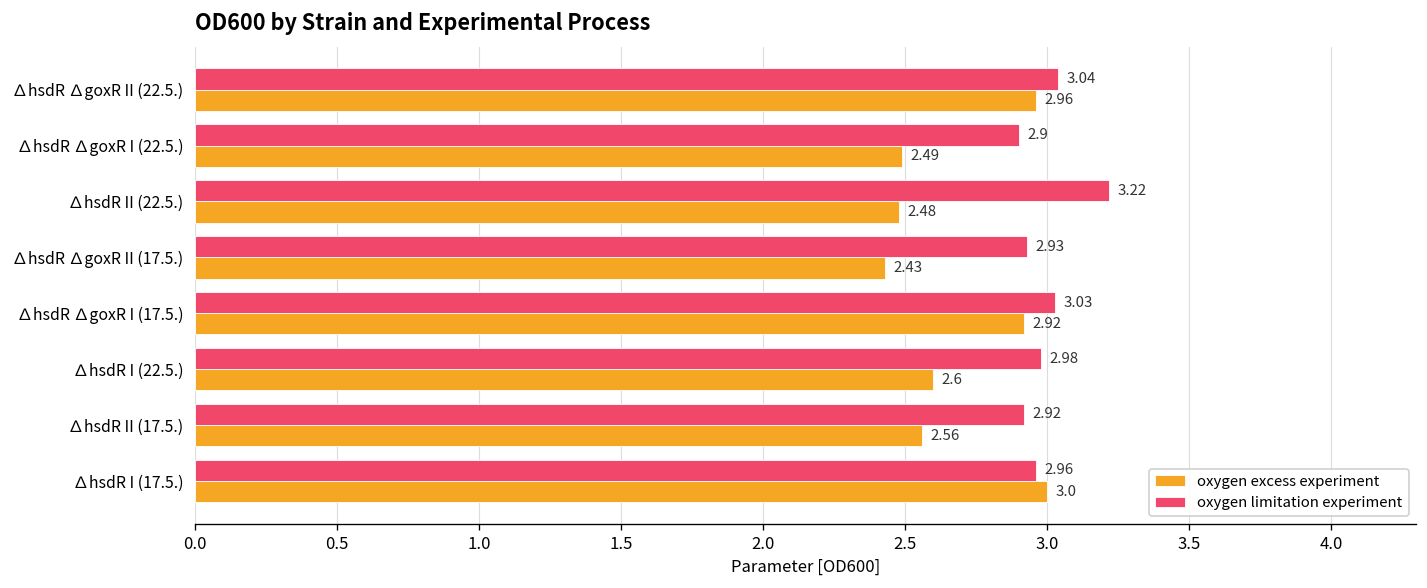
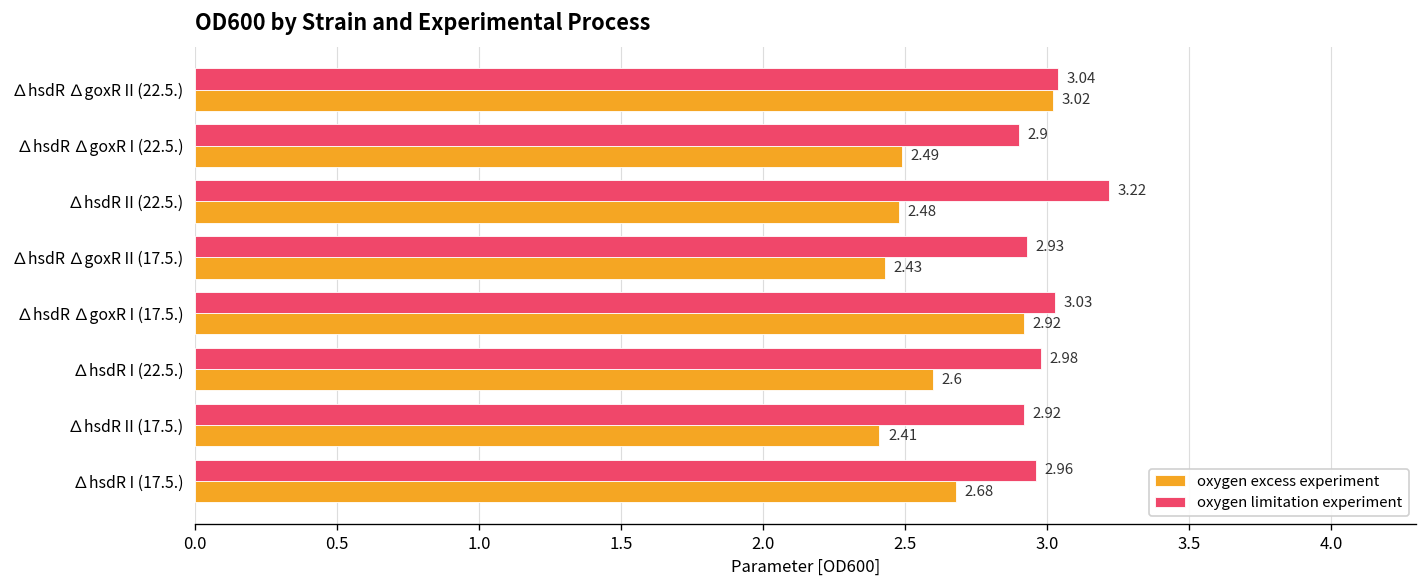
  {
    "oxygen excess experiment": {
-     "∆hsdR ∆goxR II (22.5.)": 2.96,
+     "∆hsdR ∆goxR II (22.5.)": 3.02,
      "∆hsdR ∆goxR I (22.5.)": 2.49,
      "∆hsdR II (22.5.)": 2.48,
      "∆hsdR ∆goxR II (17.5.)": 2.43,
      "∆hsdR ∆goxR I (17.5.)": 2.92,
      "∆hsdR I (22.5.)": 2.6,
-     "∆hsdR II (17.5.)": 2.56,
-     "∆hsdR I (17.5.)": 3.0
+     "∆hsdR II (17.5.)": 2.41,
+     "∆hsdR I (17.5.)": 2.68
    },
    "oxygen limitation experiment": {
      "∆hsdR ∆goxR II (22.5.)": 3.04,
      "∆hsdR ∆goxR I (22.5.)": 2.9,
      "∆hsdR II (22.5.)": 3.22,
      "∆hsdR ∆goxR II (17.5.)": 2.93,
      "∆hsdR ∆goxR I (17.5.)": 3.03,
      "∆hsdR I (22.5.)": 2.98,
      "∆hsdR II (17.5.)": 2.92,
      "∆hsdR I (17.5.)": 2.96
    }
  }
